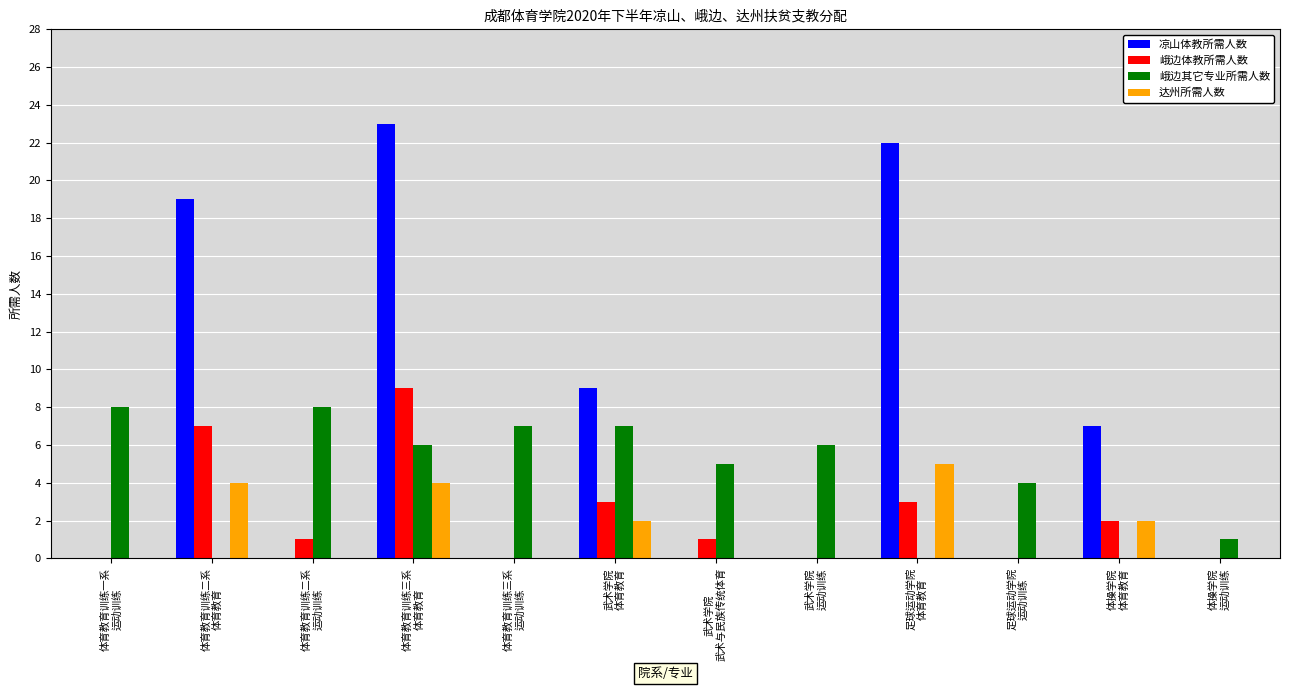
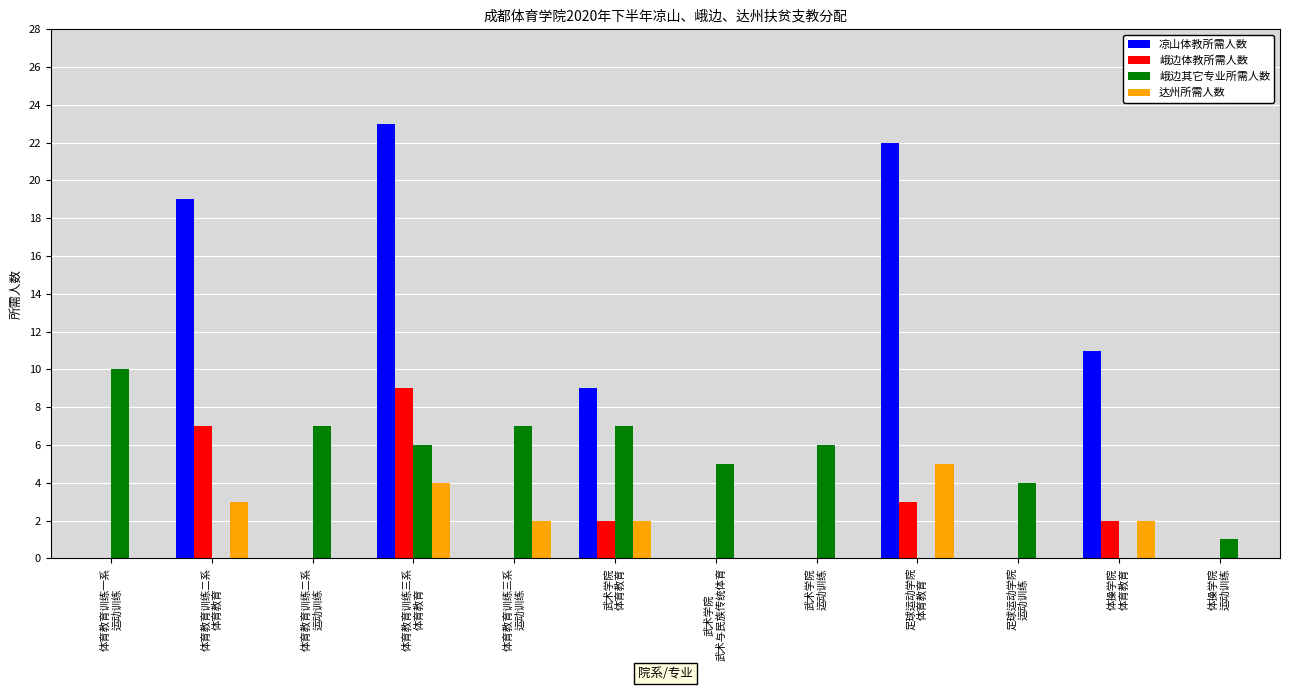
  {
    "凉山体教所需人数": {
      "体育教育训练一系 运动训练": 0,
      "体育教育训练二系 体育教育": 19,
      "体育教育训练二系 运动训练": 0,
      "体育教育训练三系 体育教育": 23,
      "体育教育训练三系 运动训练": 0,
      "武术学院 体育教育": 9,
      "武术学院 武术与民族传统体育": 0,
      "武术学院 运动训练": 0,
      "足球运动学院 体育教育": 22,
      "足球运动学院 运动训练": 0,
-     "体操学院 体育教育": 7,
+     "体操学院 体育教育": 11,
      "体操学院 运动训练": 0
    },
    "峨边体教所需人数": {
      "体育教育训练一系 运动训练": 0,
      "体育教育训练二系 体育教育": 7,
-     "体育教育训练二系 运动训练": 1,
+     "体育教育训练二系 运动训练": 0,
      "体育教育训练三系 体育教育": 9,
      "体育教育训练三系 运动训练": 0,
-     "武术学院 体育教育": 3,
-     "武术学院 武术与民族传统体育": 1,
+     "武术学院 体育教育": 2,
+     "武术学院 武术与民族传统体育": 0,
      "武术学院 运动训练": 0,
      "足球运动学院 体育教育": 3,
      "足球运动学院 运动训练": 0,
      "体操学院 体育教育": 2,
      "体操学院 运动训练": 0
    },
    "峨边其它专业所需人数": {
-     "体育教育训练一系 运动训练": 8,
+     "体育教育训练一系 运动训练": 10,
      "体育教育训练二系 体育教育": 0,
-     "体育教育训练二系 运动训练": 8,
+     "体育教育训练二系 运动训练": 7,
      "体育教育训练三系 体育教育": 6,
      "体育教育训练三系 运动训练": 7,
      "武术学院 体育教育": 7,
      "武术学院 武术与民族传统体育": 5,
      "武术学院 运动训练": 6,
      "足球运动学院 体育教育": 0,
      "足球运动学院 运动训练": 4,
      "体操学院 体育教育": 0,
      "体操学院 运动训练": 1
    },
    "达州所需人数": {
      "体育教育训练一系 运动训练": 0,
-     "体育教育训练二系 体育教育": 4,
+     "体育教育训练二系 体育教育": 3,
      "体育教育训练二系 运动训练": 0,
      "体育教育训练三系 体育教育": 4,
-     "体育教育训练三系 运动训练": 0,
+     "体育教育训练三系 运动训练": 2,
      "武术学院 体育教育": 2,
      "武术学院 武术与民族传统体育": 0,
      "武术学院 运动训练": 0,
      "足球运动学院 体育教育": 5,
      "足球运动学院 运动训练": 0,
      "体操学院 体育教育": 2,
      "体操学院 运动训练": 0
    }
  }
